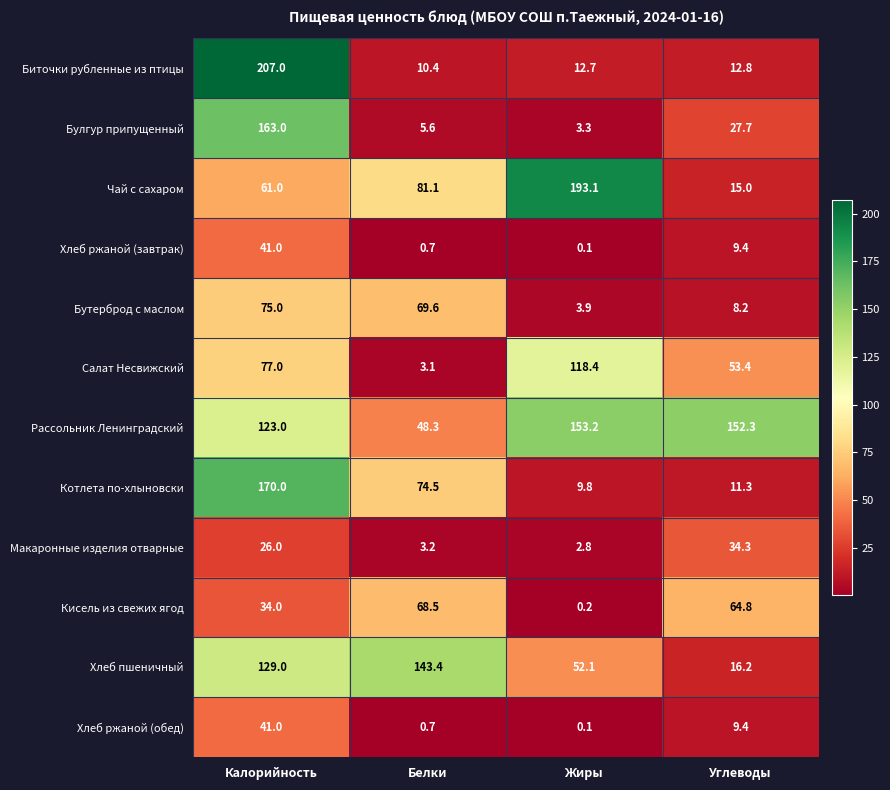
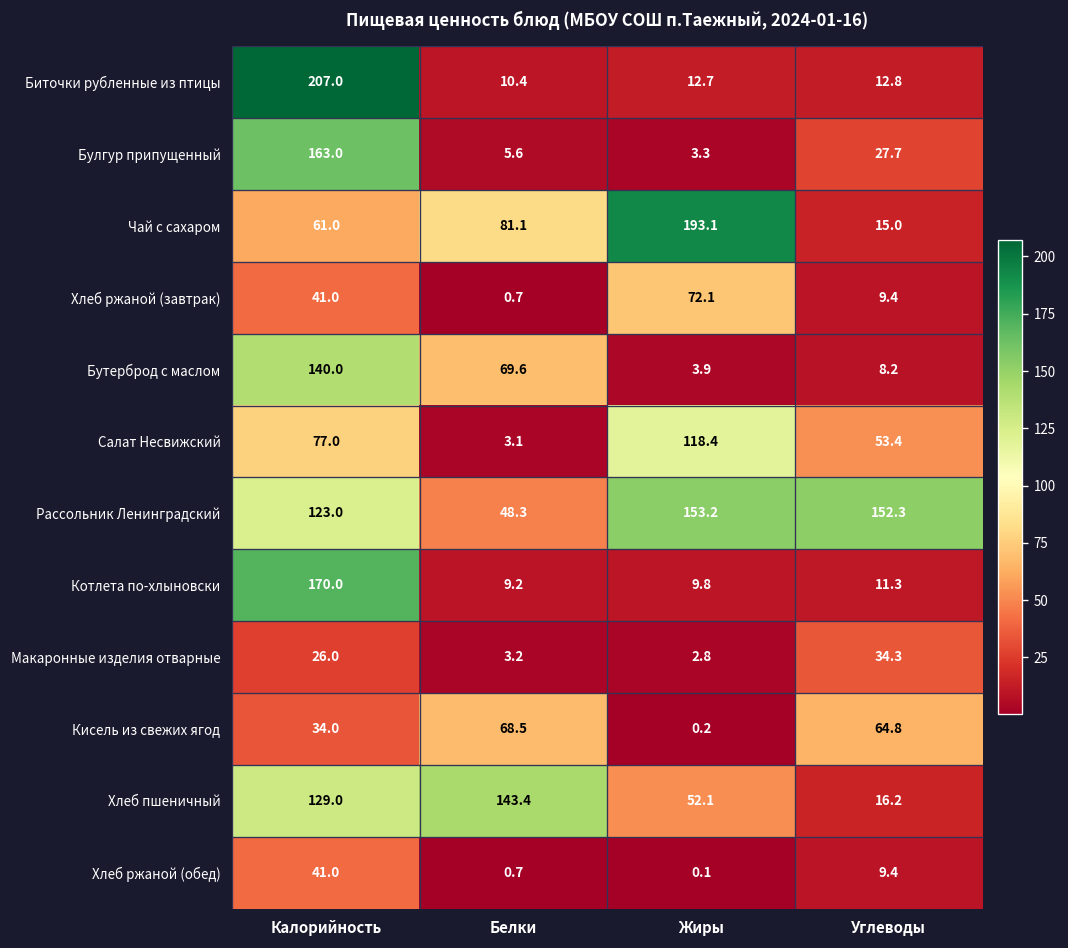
  {
    "Биточки рубленные из птицы": {
      "Калорийность": 207.0,
      "Белки": 10.4,
      "Жиры": 12.7,
      "Углеводы": 12.8
    },
    "Булгур припущенный": {
      "Калорийность": 163.0,
      "Белки": 5.6,
      "Жиры": 3.3,
      "Углеводы": 27.7
    },
    "Чай с сахаром": {
      "Калорийность": 61.0,
      "Белки": 81.1,
      "Жиры": 193.1,
      "Углеводы": 15.0
    },
    "Хлеб ржаной (завтрак)": {
      "Калорийность": 41.0,
      "Белки": 0.7,
-     "Жиры": 0.1,
+     "Жиры": 72.1,
      "Углеводы": 9.4
    },
    "Бутерброд с маслом": {
-     "Калорийность": 75.0,
+     "Калорийность": 140.0,
      "Белки": 69.6,
      "Жиры": 3.9,
      "Углеводы": 8.2
    },
    "Салат Несвижский": {
      "Калорийность": 77.0,
      "Белки": 3.1,
      "Жиры": 118.4,
      "Углеводы": 53.4
    },
    "Рассольник Ленинградский": {
      "Калорийность": 123.0,
      "Белки": 48.3,
      "Жиры": 153.2,
      "Углеводы": 152.3
    },
    "Котлета по-хлыновски": {
      "Калорийность": 170.0,
-     "Белки": 74.5,
+     "Белки": 9.2,
      "Жиры": 9.8,
      "Углеводы": 11.3
    },
    "Макаронные изделия отварные": {
      "Калорийность": 26.0,
      "Белки": 3.2,
      "Жиры": 2.8,
      "Углеводы": 34.3
    },
    "Кисель из свежих ягод": {
      "Калорийность": 34.0,
      "Белки": 68.5,
      "Жиры": 0.2,
      "Углеводы": 64.8
    },
    "Хлеб пшеничный": {
      "Калорийность": 129.0,
      "Белки": 143.4,
      "Жиры": 52.1,
      "Углеводы": 16.2
    },
    "Хлеб ржаной (обед)": {
      "Калорийность": 41.0,
      "Белки": 0.7,
      "Жиры": 0.1,
      "Углеводы": 9.4
    }
  }
